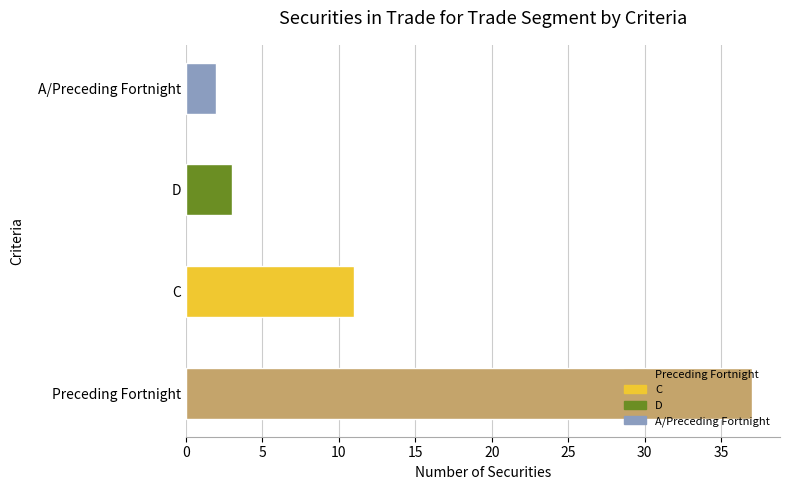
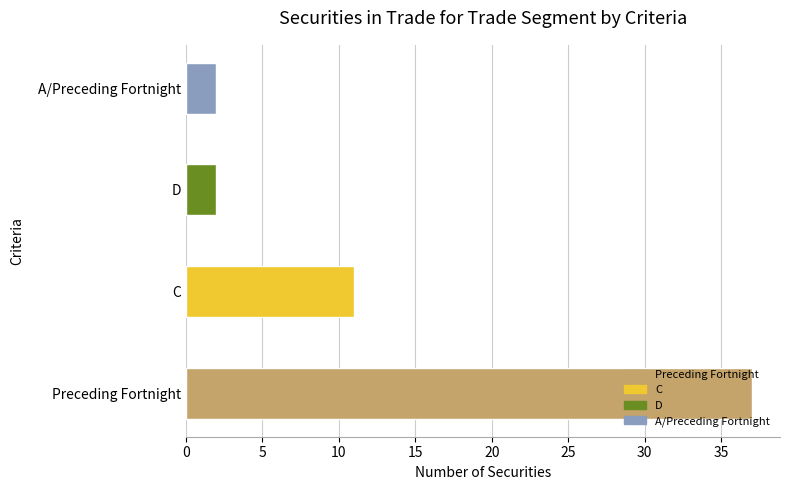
  {
    "A/Preceding Fortnight": 2,
-   "D": 3,
+   "D": 2,
    "C": 11,
    "Preceding Fortnight": 37
  }
